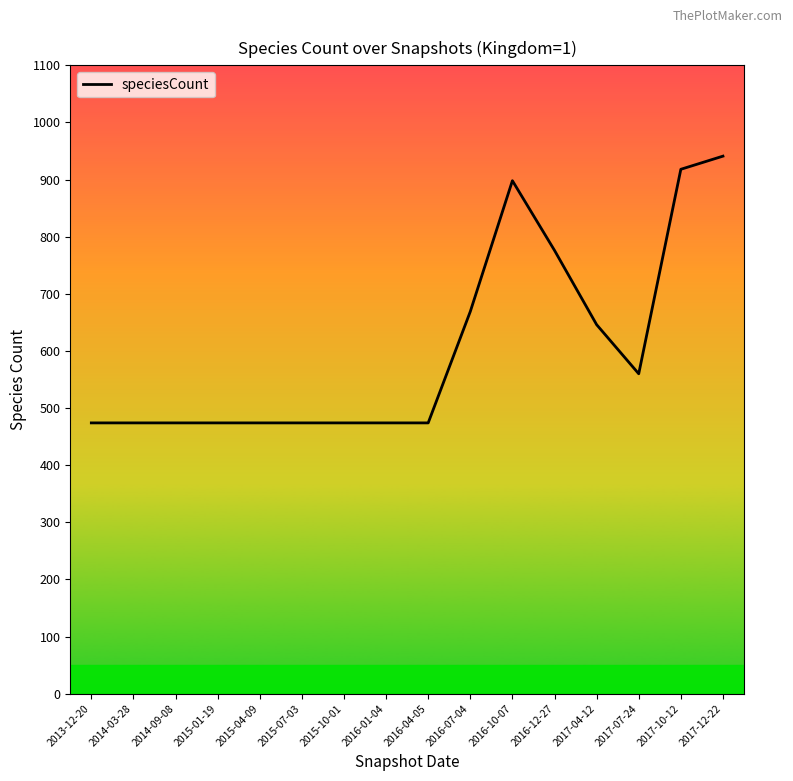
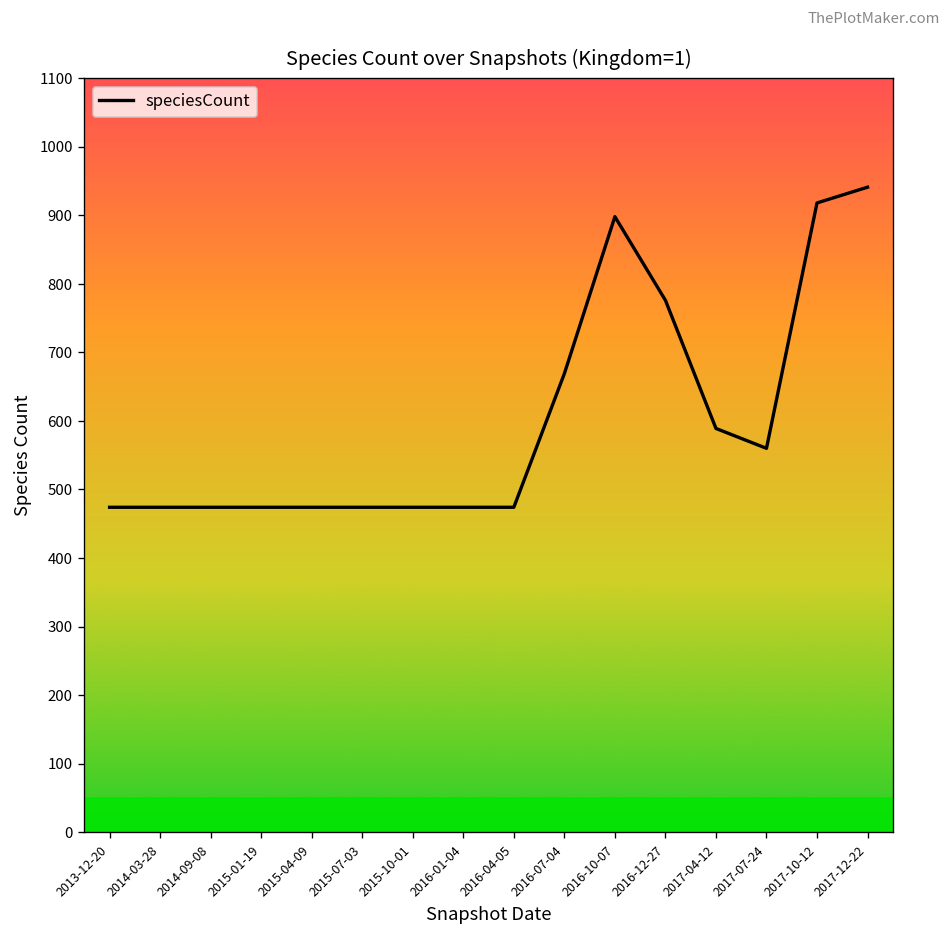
  {
    "2013-12-20": 470,
    "2014-03-28": 470,
    "2014-09-08": 470,
    "2015-01-19": 470,
    "2015-04-09": 470,
    "2015-07-03": 470,
    "2015-10-01": 470,
    "2016-01-04": 470,
    "2016-04-05": 470,
    "2016-07-04": 670,
    "2016-10-07": 900,
    "2016-12-27": 780,
-   "2017-04-12": 650,
+   "2017-04-12": 590,
    "2017-07-24": 560,
    "2017-10-12": 920,
    "2017-12-22": 940
  }
